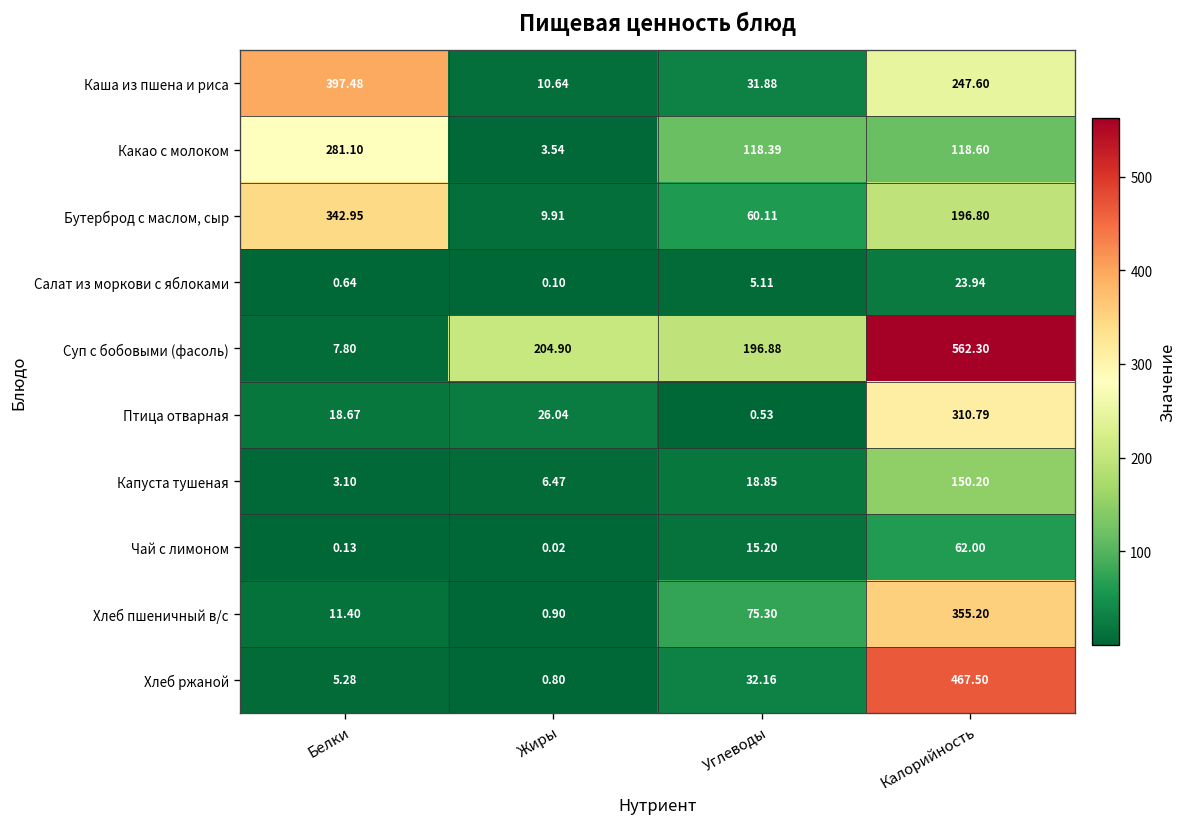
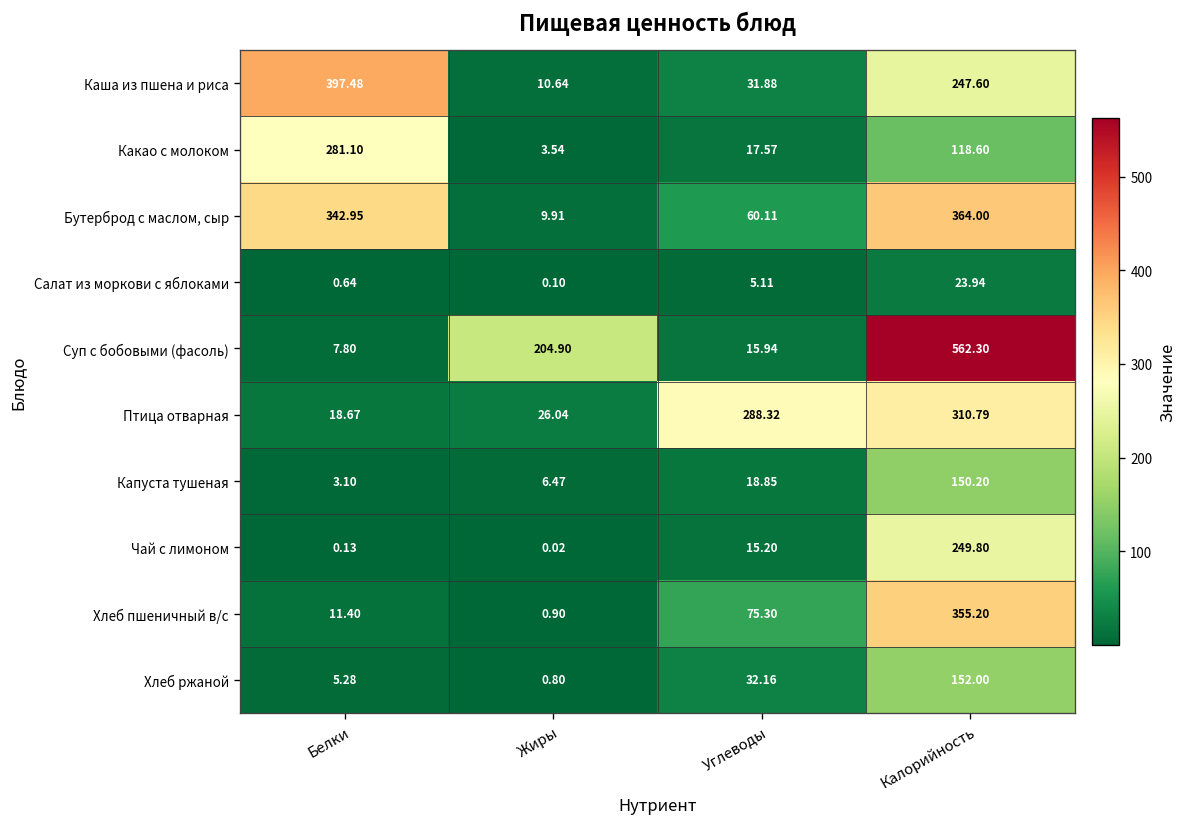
  {
    "Каша из пшена и риса": {
      "Белки": 397.48,
      "Жиры": 10.64,
      "Углеводы": 31.88,
      "Калорийность": 247.60
    },
    "Какао с молоком": {
      "Белки": 281.10,
      "Жиры": 3.54,
-     "Углеводы": 118.39,
+     "Углеводы": 17.57,
      "Калорийность": 118.60
    },
    "Бутерброд с маслом, сыр": {
      "Белки": 342.95,
      "Жиры": 9.91,
      "Углеводы": 60.11,
-     "Калорийность": 196.80
+     "Калорийность": 364.00
    },
    "Салат из моркови с яблоками": {
      "Белки": 0.64,
      "Жиры": 0.10,
      "Углеводы": 5.11,
      "Калорийность": 23.94
    },
    "Суп с бобовыми (фасоль)": {
      "Белки": 7.80,
      "Жиры": 204.90,
-     "Углеводы": 196.88,
+     "Углеводы": 15.94,
      "Калорийность": 562.30
    },
    "Птица отварная": {
      "Белки": 18.67,
      "Жиры": 26.04,
-     "Углеводы": 0.53,
+     "Углеводы": 288.32,
      "Калорийность": 310.79
    },
    "Капуста тушеная": {
      "Белки": 3.10,
      "Жиры": 6.47,
      "Углеводы": 18.85,
      "Калорийность": 150.20
    },
    "Чай с лимоном": {
      "Белки": 0.13,
      "Жиры": 0.02,
      "Углеводы": 15.20,
-     "Калорийность": 62.00
+     "Калорийность": 249.80
    },
    "Хлеб пшеничный в/с": {
      "Белки": 11.40,
      "Жиры": 0.90,
      "Углеводы": 75.30,
      "Калорийность": 355.20
    },
    "Хлеб ржаной": {
      "Белки": 5.28,
      "Жиры": 0.80,
      "Углеводы": 32.16,
-     "Калорийность": 467.50
+     "Калорийность": 152.00
    }
  }
